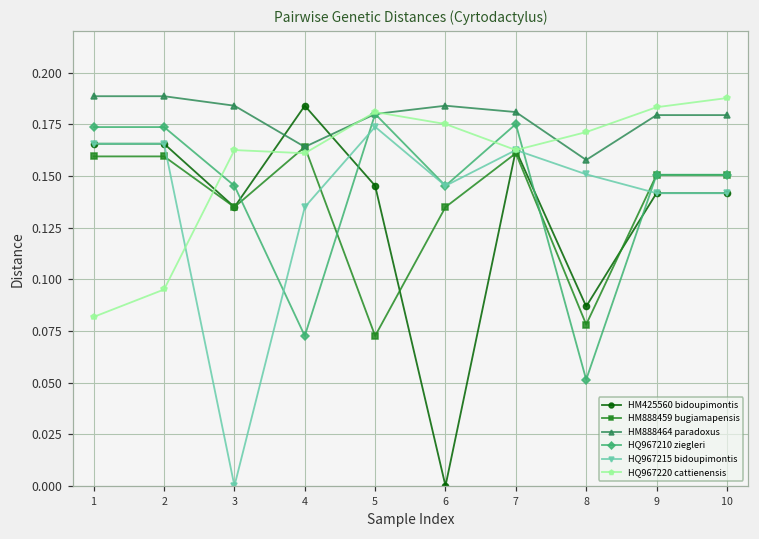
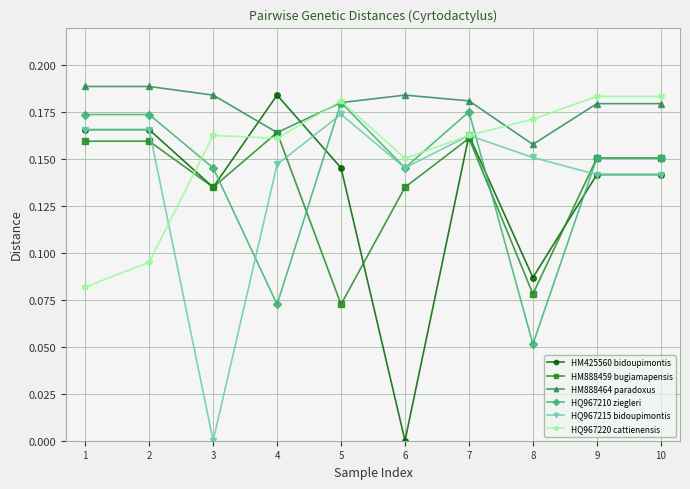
  {
    "HM425560 bidoupimontis": {
      "4": 0.184,
      "5": 0.145,
      "6": 0.000,
      "8": 0.087
    },
    "HQ967215 bidoupimontis": {
      "3": 0.000,
-     "4": 0.135,
+     "4": 0.147,
      "5": 0.174,
      "8": 0.151
    },
    "HQ967220 cattienensis": {
      "1": 0.082,
      "2": 0.095,
      "3": 0.163,
      "4": 0.161,
-     "6": 0.175,
+     "6": 0.150,
      "8": 0.171,
      "9": 0.183,
-     "10": 0.188
+     "10": 0.183
    }
  }
